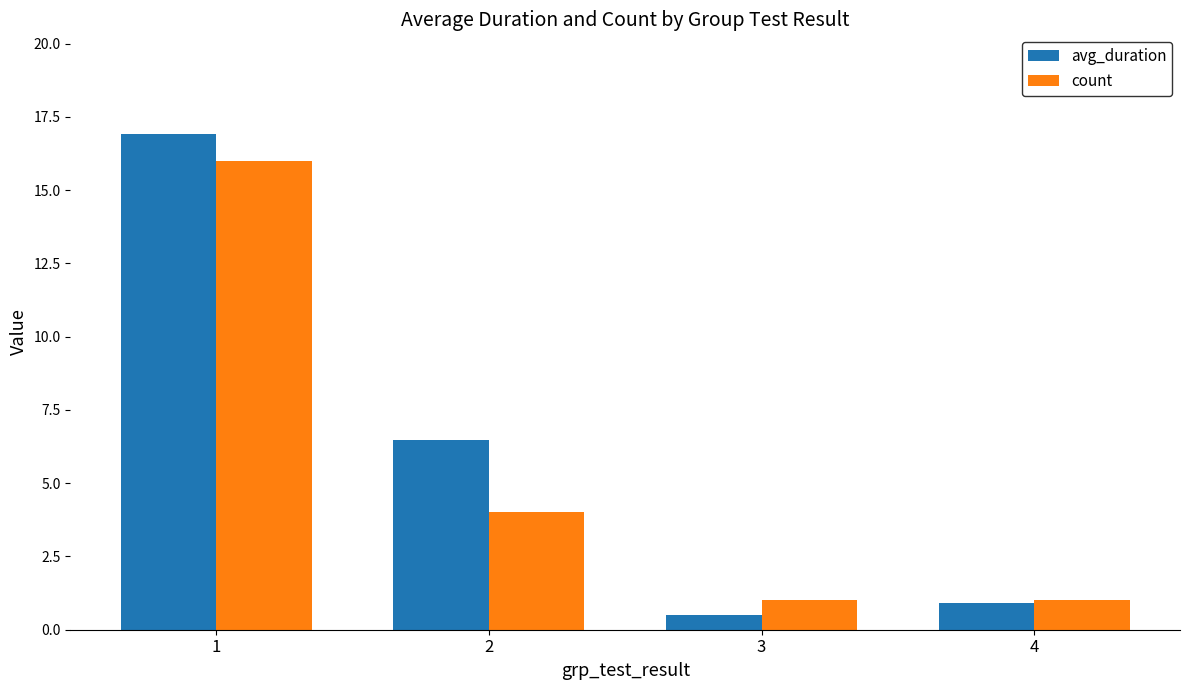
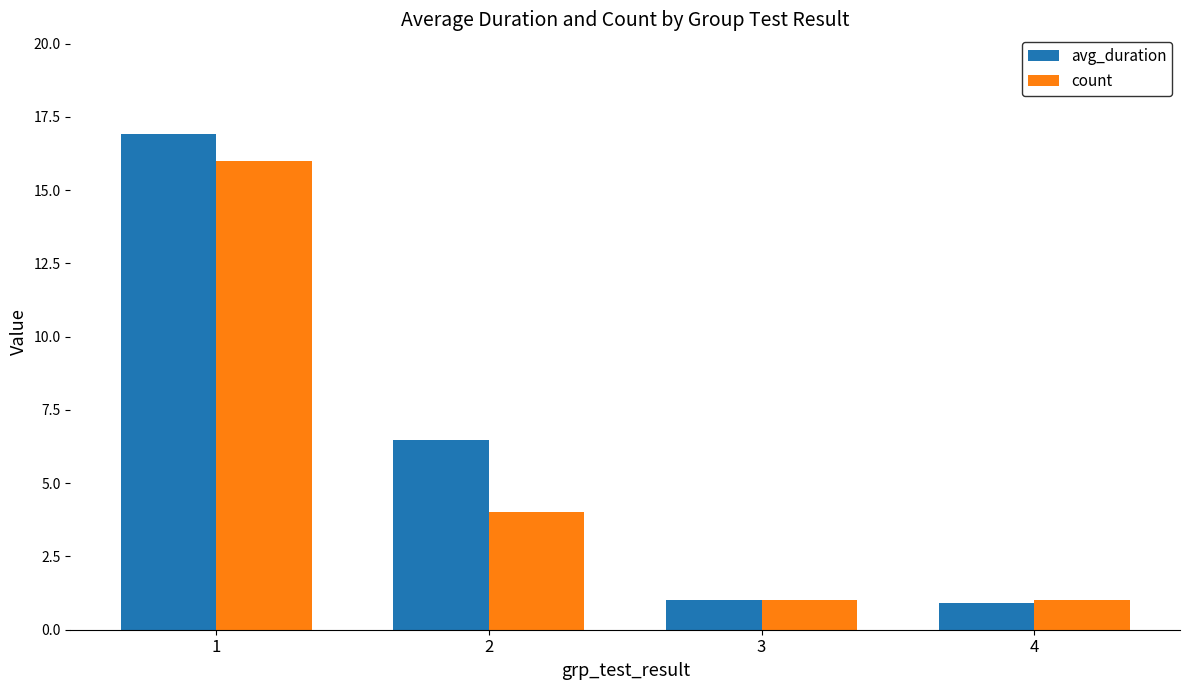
  {
    "avg_duration": {
      "1": 16.9,
      "2": 6.5,
-     "3": 0.5,
+     "3": 1.0,
      "4": 0.9
    },
    "count": {
      "1": 16.0,
      "2": 4.0,
      "3": 1.0,
      "4": 1.0
    }
  }
